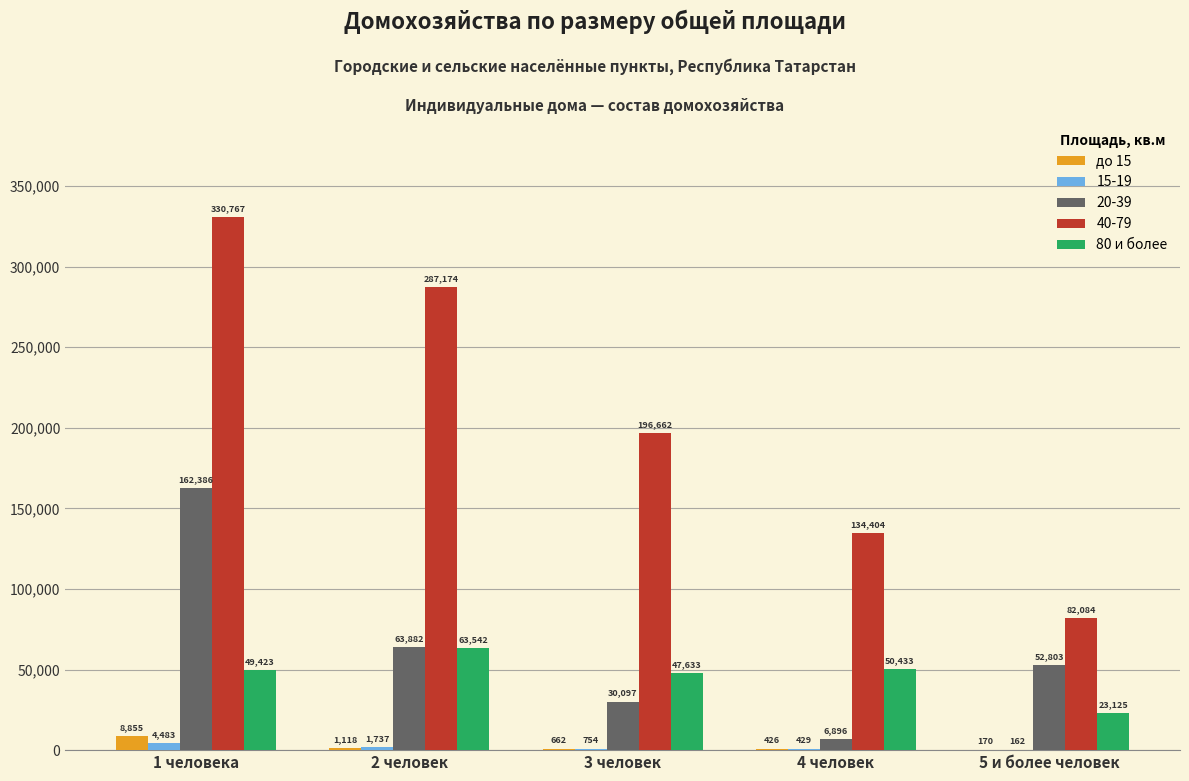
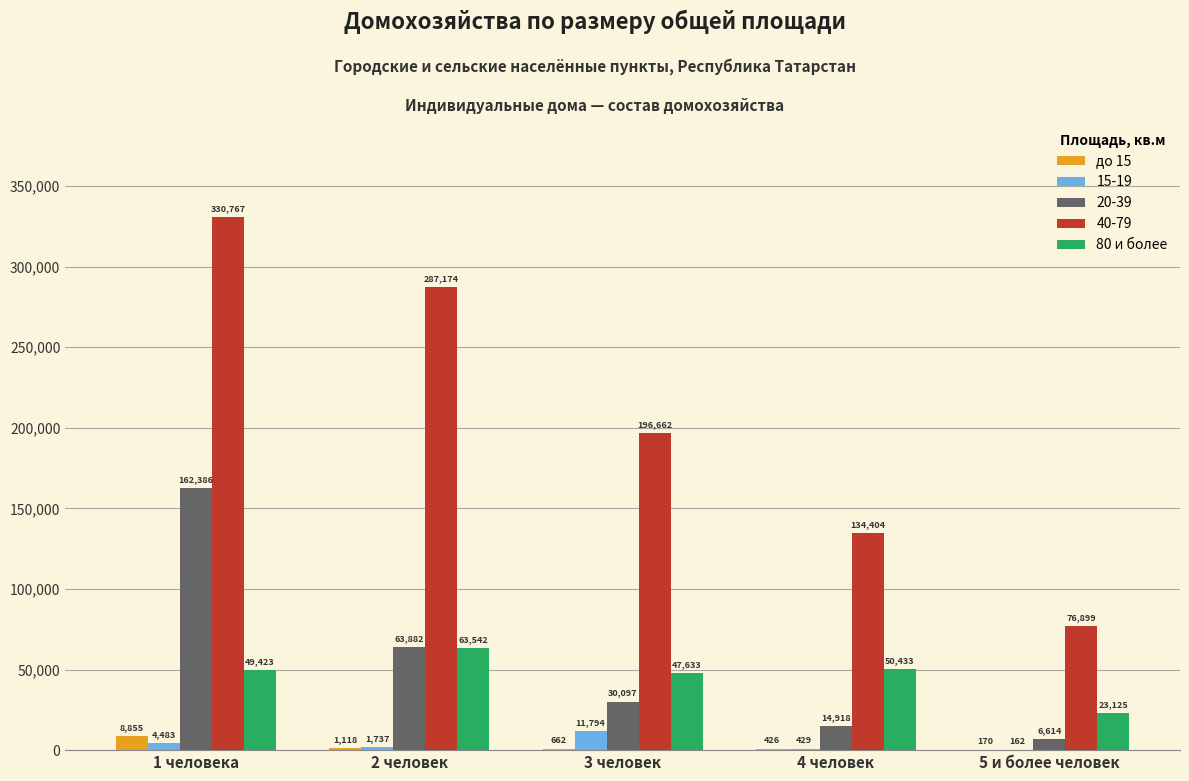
  {
    "до 15": {
      "1 человека": "8,855",
      "2 человек": "1,118",
      "3 человек": "662",
      "4 человек": "426",
      "5 и более человек": "170"
    },
    "15-19": {
      "1 человека": "4,483",
      "2 человек": "1,737",
-     "3 человек": "754",
+     "3 человек": "11,794",
      "4 человек": "429",
      "5 и более человек": "162"
    },
    "20-39": {
      "1 человека": "162,386",
      "2 человек": "63,882",
      "3 человек": "30,097",
-     "4 человек": "6,896",
-     "5 и более человек": "52,803"
+     "4 человек": "14,918",
+     "5 и более человек": "6,614"
    },
    "40-79": {
      "1 человека": "330,767",
      "2 человек": "287,174",
      "3 человек": "196,662",
      "4 человек": "134,404",
-     "5 и более человек": "82,084"
+     "5 и более человек": "76,899"
    },
    "80 и более": {
      "1 человека": "49,423",
      "2 человек": "63,542",
      "3 человек": "47,633",
      "4 человек": "50,433",
      "5 и более человек": "23,125"
    }
  }
